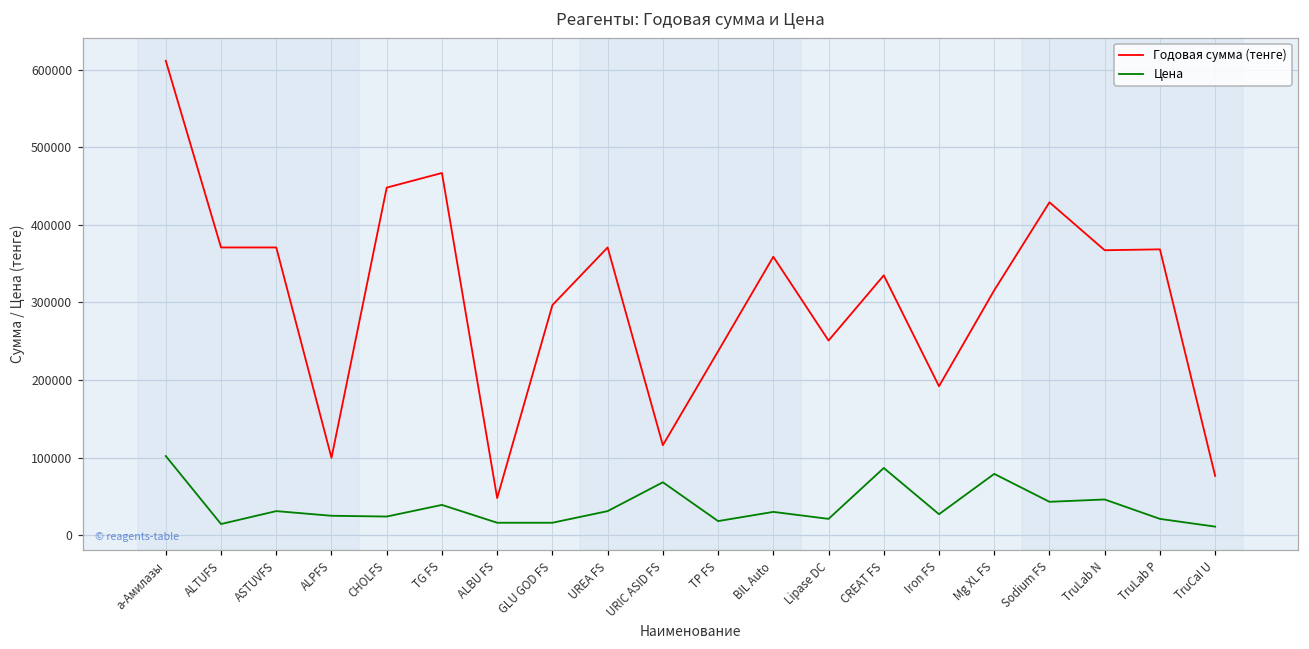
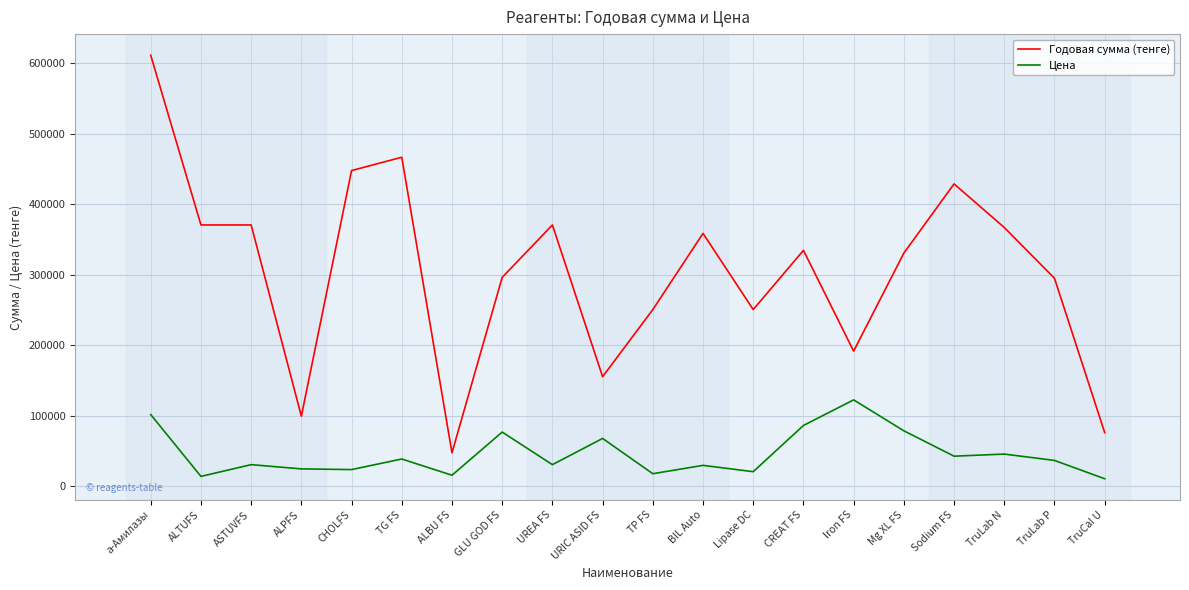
  {
    "Годовая сумма (тенге)": {
      "a-Амилазы": 610000,
      "ALTUFS": 370000,
      "ASTUVFS": 370000,
      "ALPFS": 100000,
      "CHOLFS": 450000,
      "TG FS": 470000,
      "ALBU FS": 50000,
      "GLU GOD FS": 300000,
      "UREA FS": 370000,
-     "URIC ASID FS": 120000,
-     "TP FS": 240000,
+     "URIC ASID FS": 160000,
+     "TP FS": 250000,
      "BIL Auto": 360000,
      "Lipase DC": 250000,
      "CREAT FS": 330000,
      "Iron FS": 190000,
-     "Mg XL FS": 320000,
+     "Mg XL FS": 330000,
      "Sodium FS": 430000,
      "TruLab N": 370000,
-     "TruLab P": 370000,
+     "TruLab P": 300000,
      "TruCaI U": 80000
    },
    "Цена": {
      "a-Амилазы": 100000,
      "ALTUFS": 10000,
      "ASTUVFS": 30000,
      "ALPFS": 20000,
      "CHOLFS": 20000,
      "TG FS": 40000,
      "ALBU FS": 20000,
-     "GLU GOD FS": 20000,
+     "GLU GOD FS": 80000,
      "UREA FS": 30000,
      "URIC ASID FS": 70000,
      "TP FS": 20000,
      "BIL Auto": 30000,
      "Lipase DC": 20000,
      "CREAT FS": 90000,
-     "Iron FS": 30000,
+     "Iron FS": 120000,
      "Mg XL FS": 80000,
      "Sodium FS": 40000,
      "TruLab N": 50000,
-     "TruLab P": 20000,
+     "TruLab P": 40000,
      "TruCaI U": 10000
    }
  }
